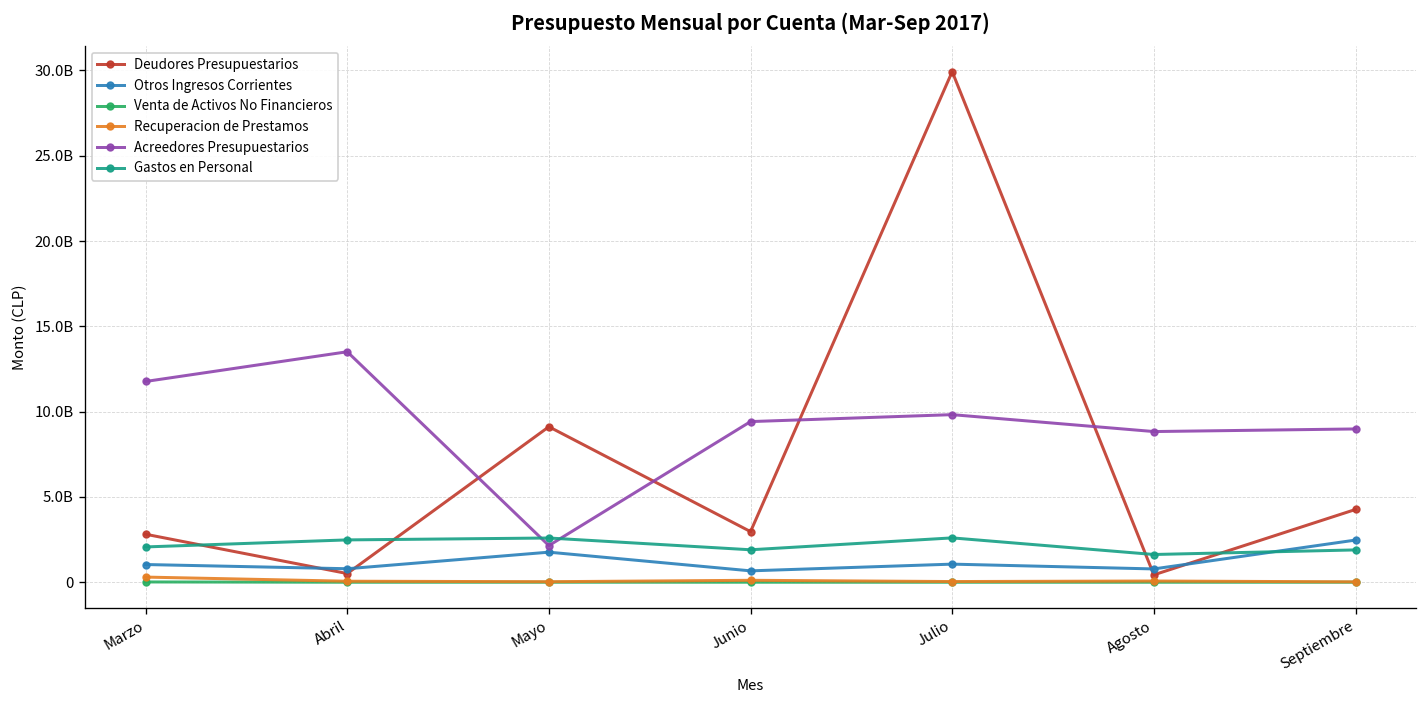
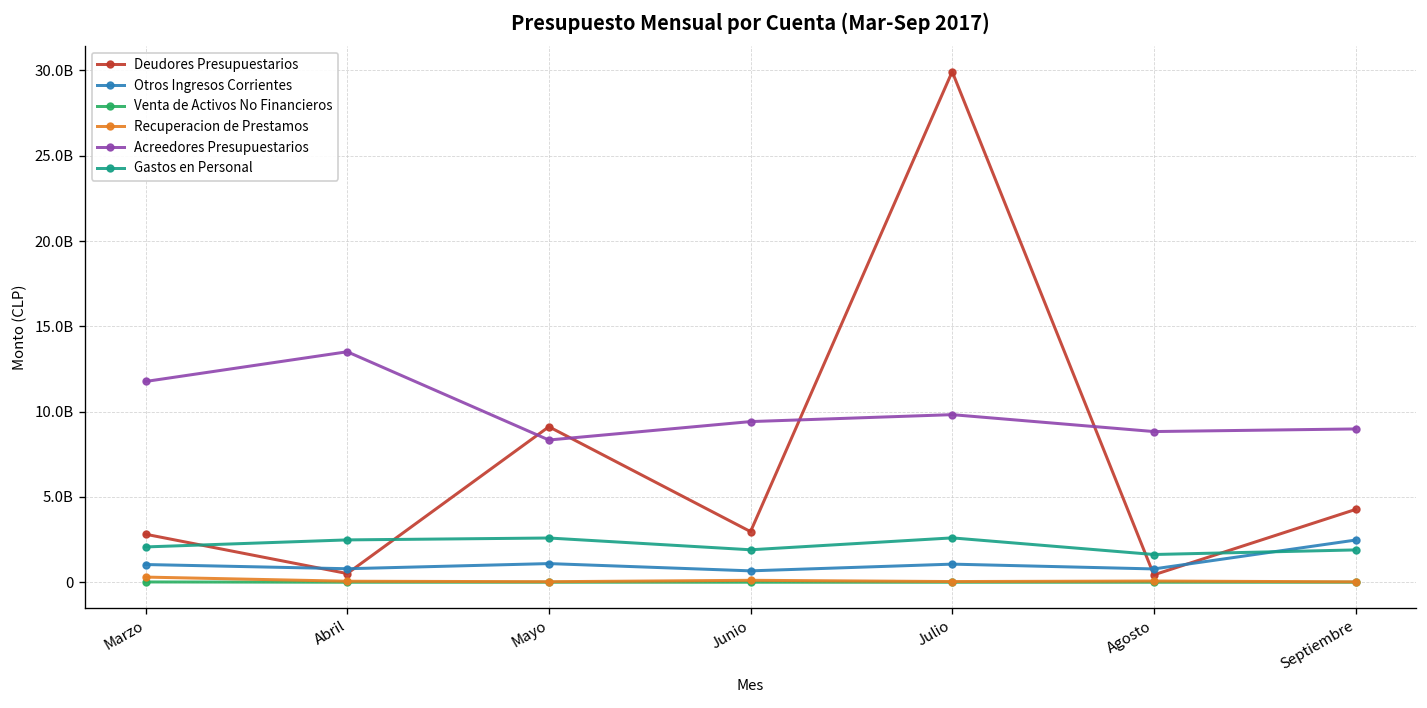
  {
    "Deudores Presupuestarios": {
      "Marzo": 2800000000,
      "Abril": 500000000,
      "Mayo": 9100000000,
      "Junio": 3000000000,
      "Julio": 29900000000,
      "Agosto": 400000000,
      "Septiembre": 4300000000
    },
    "Otros Ingresos Corrientes": {
      "Marzo": 1000000000,
      "Abril": 800000000,
-     "Mayo": 1800000000,
+     "Mayo": 1100000000,
      "Junio": 700000000,
      "Julio": 1100000000,
      "Agosto": 800000000,
      "Septiembre": 2500000000
    },
    "Recuperacion de Prestamos": {
      "Marzo": 300000000
    },
    "Acreedores Presupuestarios": {
      "Marzo": 11800000000,
      "Abril": 13500000000,
-     "Mayo": 2100000000,
+     "Mayo": 8300000000,
      "Junio": 9400000000,
      "Julio": 9800000000,
      "Agosto": 8800000000,
      "Septiembre": 9000000000
    }
  }
